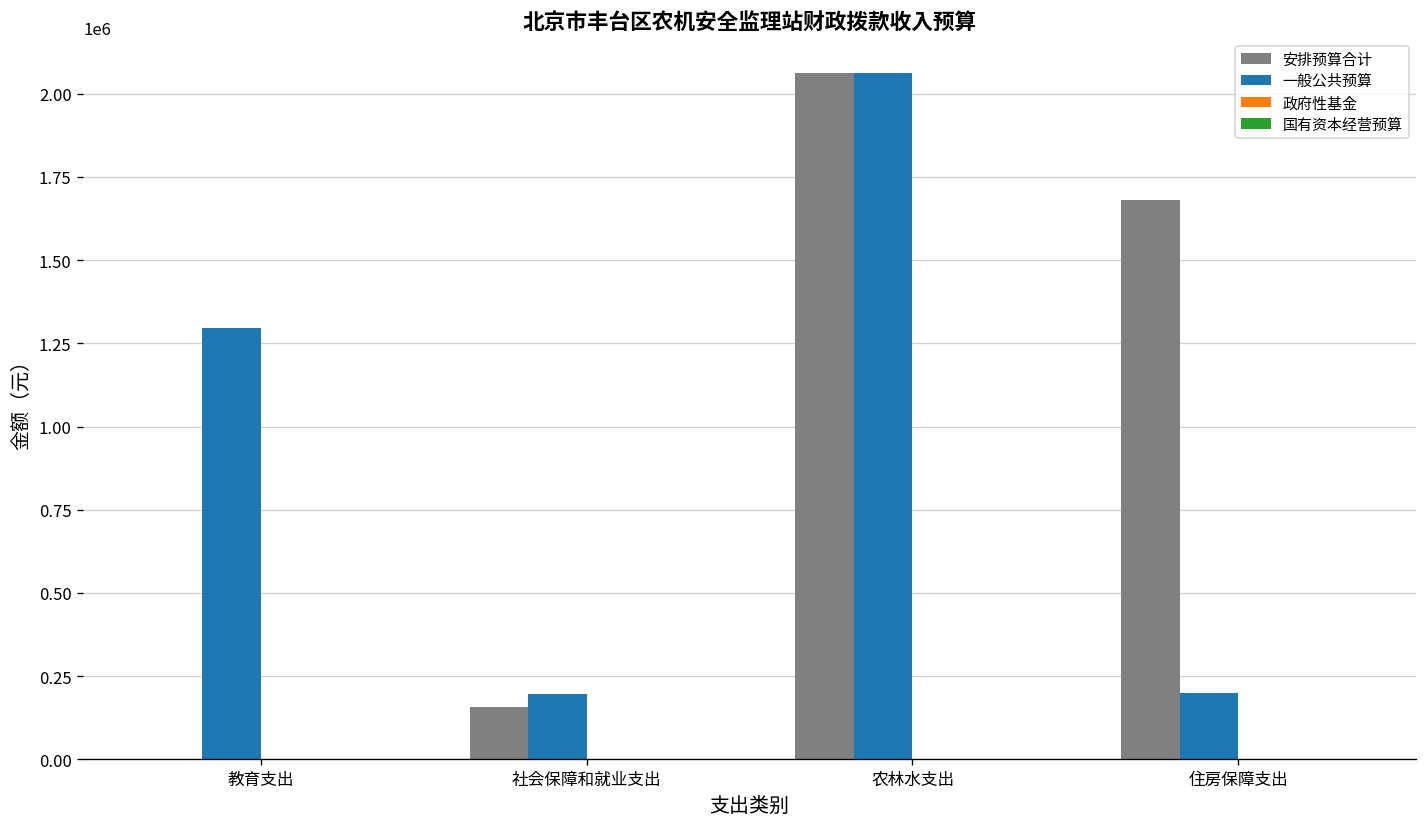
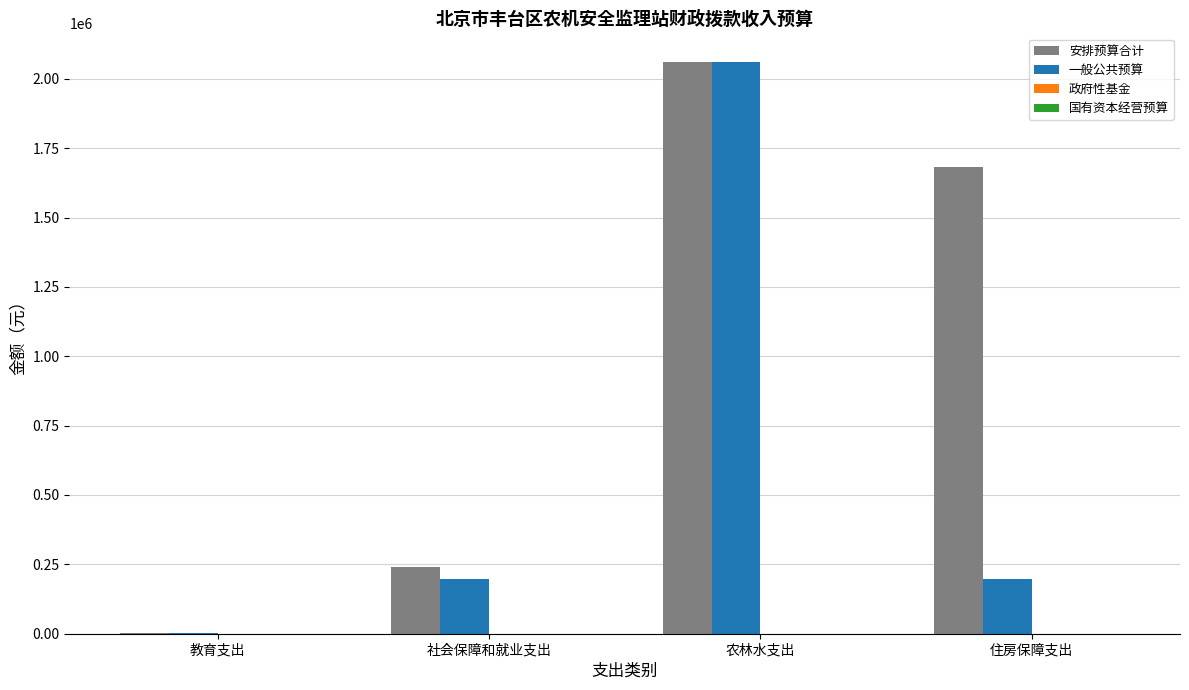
  {
    "安排预算合计": {
-     "社会保障和就业支出": 160000,
+     "社会保障和就业支出": 240000,
      "农林水支出": 2060000,
      "住房保障支出": 1680000
    },
    "一般公共预算": {
-     "教育支出": 1300000,
+     "教育支出": 0,
      "社会保障和就业支出": 200000,
      "农林水支出": 2060000,
      "住房保障支出": 200000
    },
    "政府性基金": {
      "教育支出": 0,
      "社会保障和就业支出": 0,
      "农林水支出": 0,
      "住房保障支出": 0
    },
    "国有资本经营预算": {
      "教育支出": 0,
      "社会保障和就业支出": 0,
      "农林水支出": 0,
      "住房保障支出": 0
    }
  }
